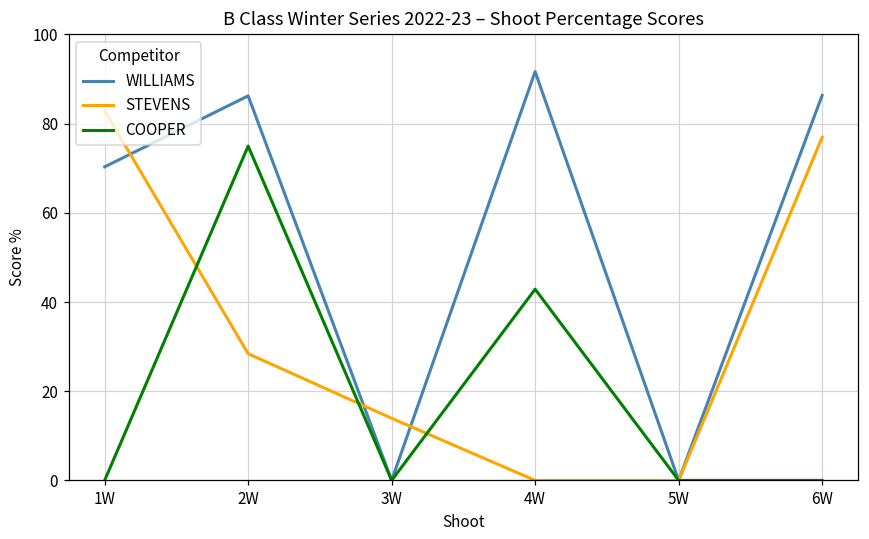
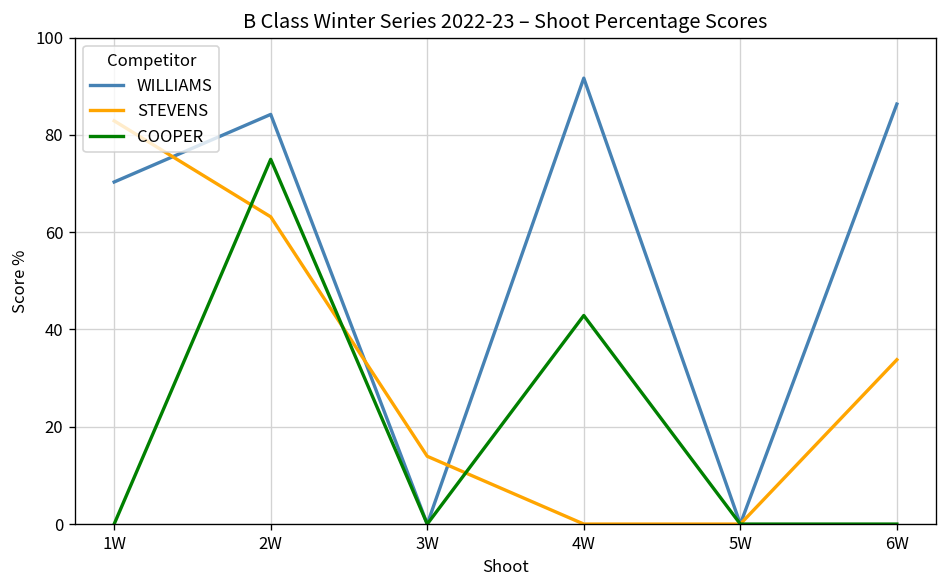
  {
    "WILLIAMS": {
      "1W": 70,
-     "2W": 86,
+     "2W": 84,
      "4W": 92,
      "6W": 86
    },
    "STEVENS": {
-     "2W": 28,
+     "2W": 63,
      "3W": 14,
      "4W": 0,
-     "6W": 77
+     "6W": 34
    },
    "COOPER": {
      "1W": 0,
      "2W": 75,
      "4W": 43,
      "6W": 0
    }
  }
